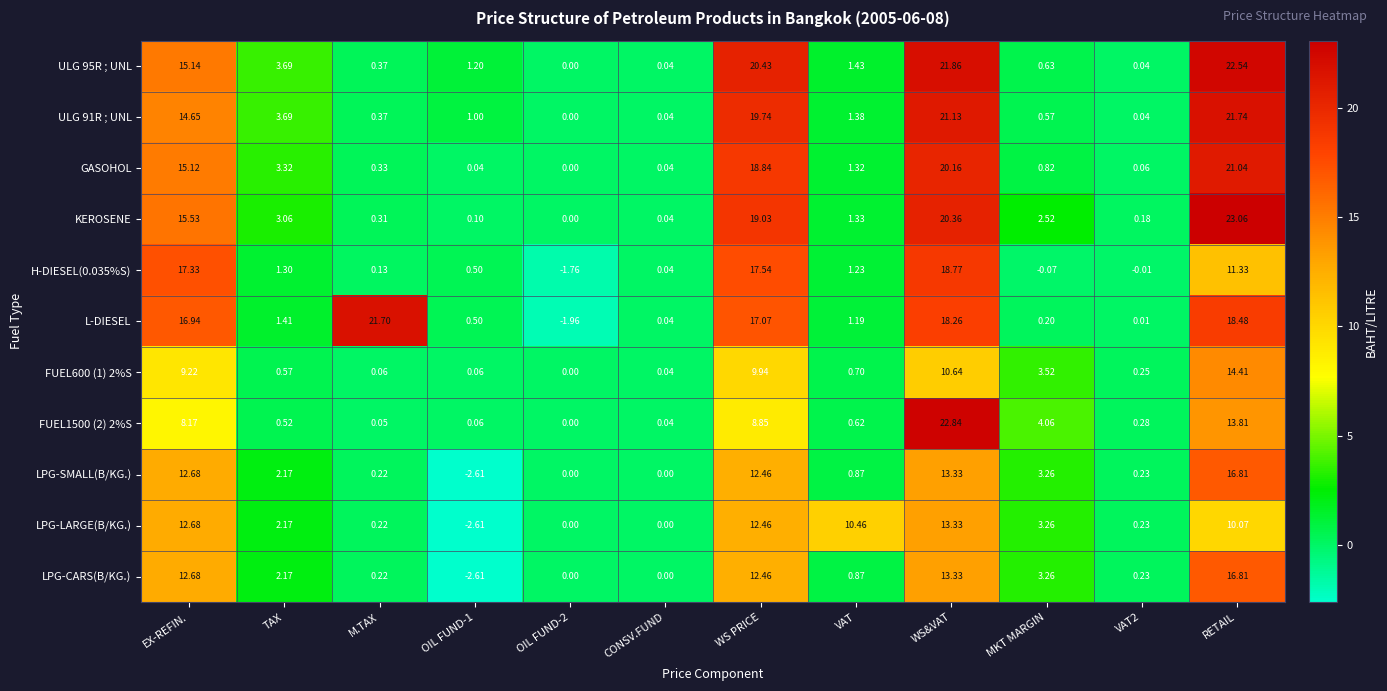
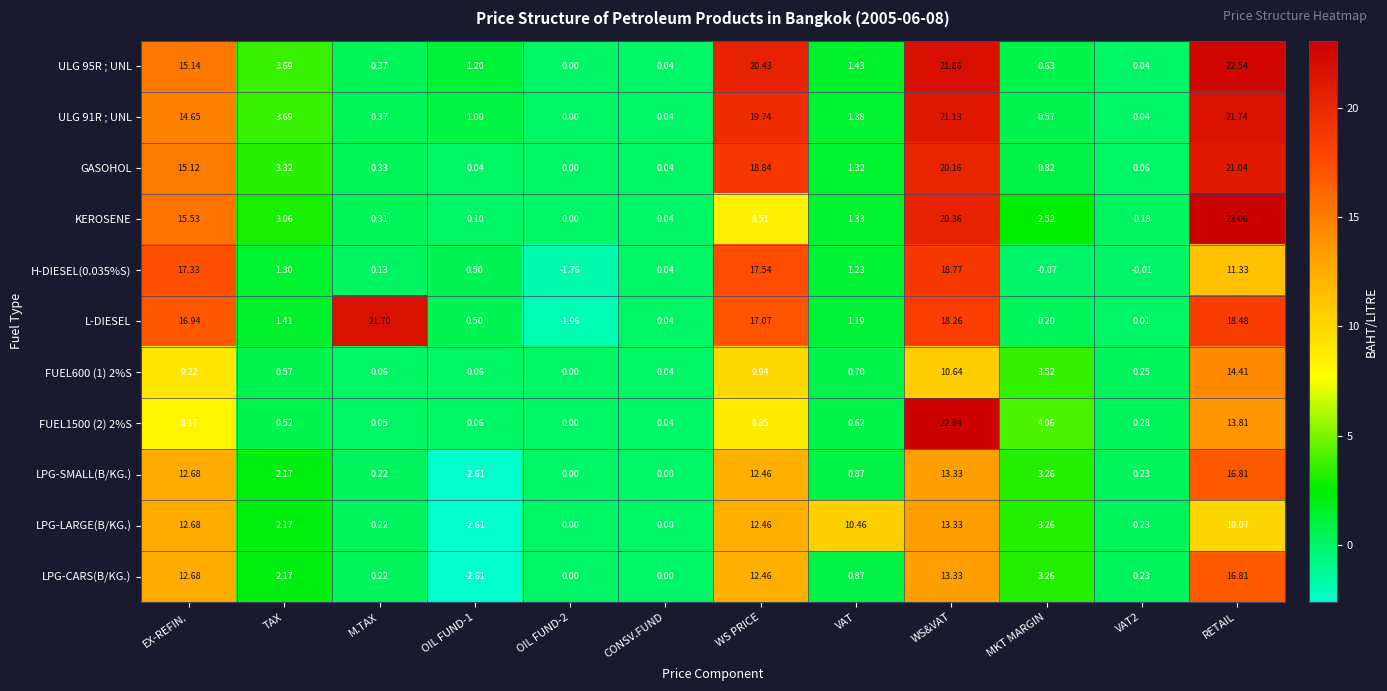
  {
    "ULG 95R ; UNL": {
      "EX-REFIN.": 15.14,
      "TAX": 3.69,
      "M.TAX": 0.37,
      "OIL FUND-1": 1.20,
      "OIL FUND-2": 0.00,
      "CONSV.FUND": 0.04,
      "WS PRICE": 20.43,
      "VAT": 1.43,
      "WS&VAT": 21.86,
      "MKT MARGIN": 0.63,
      "VAT2": 0.04,
      "RETAIL": 22.54
    },
    "ULG 91R ; UNL": {
      "EX-REFIN.": 14.65,
      "TAX": 3.69,
      "M.TAX": 0.37,
      "OIL FUND-1": 1.00,
      "OIL FUND-2": 0.00,
      "CONSV.FUND": 0.04,
      "WS PRICE": 19.74,
      "VAT": 1.38,
      "WS&VAT": 21.13,
      "MKT MARGIN": 0.57,
      "VAT2": 0.04,
      "RETAIL": 21.74
    },
    "GASOHOL": {
      "EX-REFIN.": 15.12,
      "TAX": 3.32,
      "M.TAX": 0.33,
      "OIL FUND-1": 0.04,
      "OIL FUND-2": 0.00,
      "CONSV.FUND": 0.04,
      "WS PRICE": 18.84,
      "VAT": 1.32,
      "WS&VAT": 20.16,
      "MKT MARGIN": 0.82,
      "VAT2": 0.06,
      "RETAIL": 21.04
    },
    "KEROSENE": {
      "EX-REFIN.": 15.53,
      "TAX": 3.06,
      "M.TAX": 0.31,
      "OIL FUND-1": 0.10,
      "OIL FUND-2": 0.00,
      "CONSV.FUND": 0.04,
-     "WS PRICE": 19.03,
+     "WS PRICE": 8.51,
      "VAT": 1.33,
      "WS&VAT": 20.36,
      "MKT MARGIN": 2.52,
      "VAT2": 0.18,
      "RETAIL": 23.06
    },
    "H-DIESEL(0.035%S)": {
      "EX-REFIN.": 17.33,
      "TAX": 1.30,
      "M.TAX": 0.13,
      "OIL FUND-1": 0.50,
      "OIL FUND-2": -1.76,
      "CONSV.FUND": 0.04,
      "WS PRICE": 17.54,
      "VAT": 1.23,
      "WS&VAT": 18.77,
      "MKT MARGIN": -0.07,
      "VAT2": -0.01,
      "RETAIL": 11.33
    },
    "L-DIESEL": {
      "EX-REFIN.": 16.94,
      "TAX": 1.41,
      "M.TAX": 21.70,
      "OIL FUND-1": 0.50,
      "OIL FUND-2": -1.96,
      "CONSV.FUND": 0.04,
      "WS PRICE": 17.07,
      "VAT": 1.19,
      "WS&VAT": 18.26,
      "MKT MARGIN": 0.20,
      "VAT2": 0.01,
      "RETAIL": 18.48
    },
    "FUEL600 (1) 2%S": {
      "EX-REFIN.": 9.22,
      "TAX": 0.57,
      "M.TAX": 0.06,
      "OIL FUND-1": 0.06,
      "OIL FUND-2": 0.00,
      "CONSV.FUND": 0.04,
      "WS PRICE": 9.94,
      "VAT": 0.70,
      "WS&VAT": 10.64,
      "MKT MARGIN": 3.52,
      "VAT2": 0.25,
      "RETAIL": 14.41
    },
    "FUEL1500 (2) 2%S": {
      "EX-REFIN.": 8.17,
      "TAX": 0.52,
      "M.TAX": 0.05,
      "OIL FUND-1": 0.06,
      "OIL FUND-2": 0.00,
      "CONSV.FUND": 0.04,
      "WS PRICE": 8.85,
      "VAT": 0.62,
      "WS&VAT": 22.84,
      "MKT MARGIN": 4.06,
      "VAT2": 0.28,
      "RETAIL": 13.81
    },
    "LPG-SMALL(B/KG.)": {
      "EX-REFIN.": 12.68,
      "TAX": 2.17,
      "M.TAX": 0.22,
      "OIL FUND-1": -2.61,
      "OIL FUND-2": 0.00,
      "CONSV.FUND": 0.00,
      "WS PRICE": 12.46,
      "VAT": 0.87,
      "WS&VAT": 13.33,
      "MKT MARGIN": 3.26,
      "VAT2": 0.23,
      "RETAIL": 16.81
    },
    "LPG-LARGE(B/KG.)": {
      "EX-REFIN.": 12.68,
      "TAX": 2.17,
      "M.TAX": 0.22,
      "OIL FUND-1": -2.61,
      "OIL FUND-2": 0.00,
      "CONSV.FUND": 0.00,
      "WS PRICE": 12.46,
      "VAT": 10.46,
      "WS&VAT": 13.33,
      "MKT MARGIN": 3.26,
      "VAT2": 0.23,
      "RETAIL": 10.07
    },
    "LPG-CARS(B/KG.)": {
      "EX-REFIN.": 12.68,
      "TAX": 2.17,
      "M.TAX": 0.22,
      "OIL FUND-1": -2.61,
      "OIL FUND-2": 0.00,
      "CONSV.FUND": 0.00,
      "WS PRICE": 12.46,
      "VAT": 0.87,
      "WS&VAT": 13.33,
      "MKT MARGIN": 3.26,
      "VAT2": 0.23,
      "RETAIL": 16.81
    }
  }
